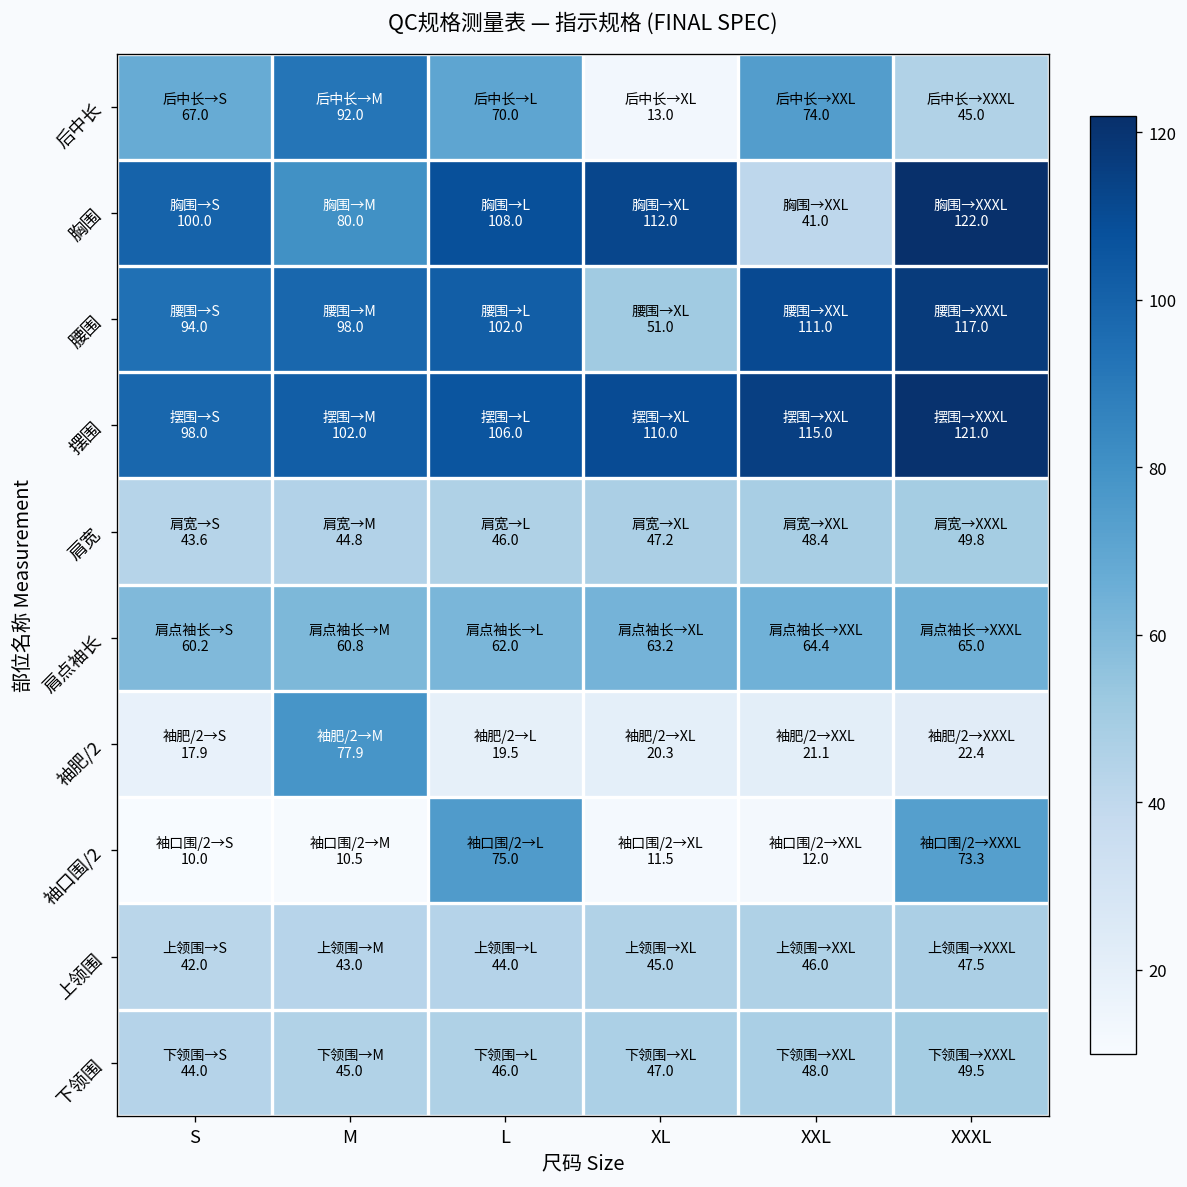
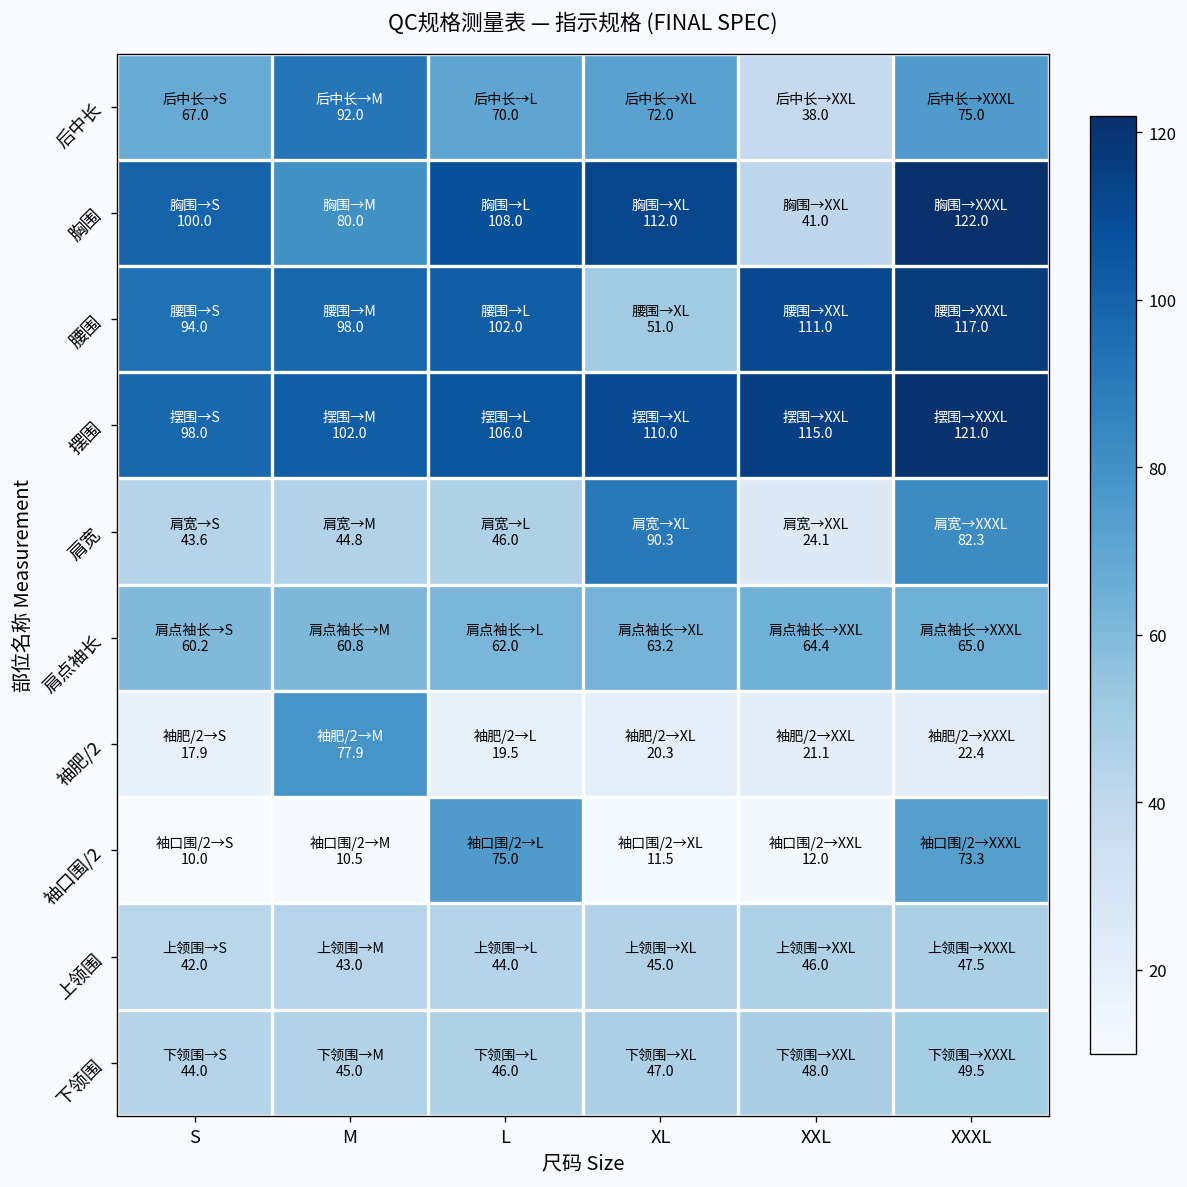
  {
    "后中长": {
      "S": 67.0,
      "M": 92.0,
      "L": 70.0,
-     "XL": 13.0,
-     "XXL": 74.0,
-     "XXXL": 45.0
+     "XL": 72.0,
+     "XXL": 38.0,
+     "XXXL": 75.0
    },
    "胸围": {
      "S": 100.0,
      "M": 80.0,
      "L": 108.0,
      "XL": 112.0,
      "XXL": 41.0,
      "XXXL": 122.0
    },
    "腰围": {
      "S": 94.0,
      "M": 98.0,
      "L": 102.0,
      "XL": 51.0,
      "XXL": 111.0,
      "XXXL": 117.0
    },
    "摆围": {
      "S": 98.0,
      "M": 102.0,
      "L": 106.0,
      "XL": 110.0,
      "XXL": 115.0,
      "XXXL": 121.0
    },
    "肩宽": {
      "S": 43.6,
      "M": 44.8,
      "L": 46.0,
-     "XL": 47.2,
-     "XXL": 48.4,
-     "XXXL": 49.8
+     "XL": 90.3,
+     "XXL": 24.1,
+     "XXXL": 82.3
    },
    "肩点袖长": {
      "S": 60.2,
      "M": 60.8,
      "L": 62.0,
      "XL": 63.2,
      "XXL": 64.4,
      "XXXL": 65.0
    },
    "上领围": {
      "S": 42.0,
      "M": 43.0,
      "L": 44.0,
      "XL": 45.0,
      "XXL": 46.0,
      "XXXL": 47.5
    },
    "下领围": {
      "S": 44.0,
      "M": 45.0,
      "L": 46.0,
      "XL": 47.0,
      "XXL": 48.0,
      "XXXL": 49.5
    }
  }
